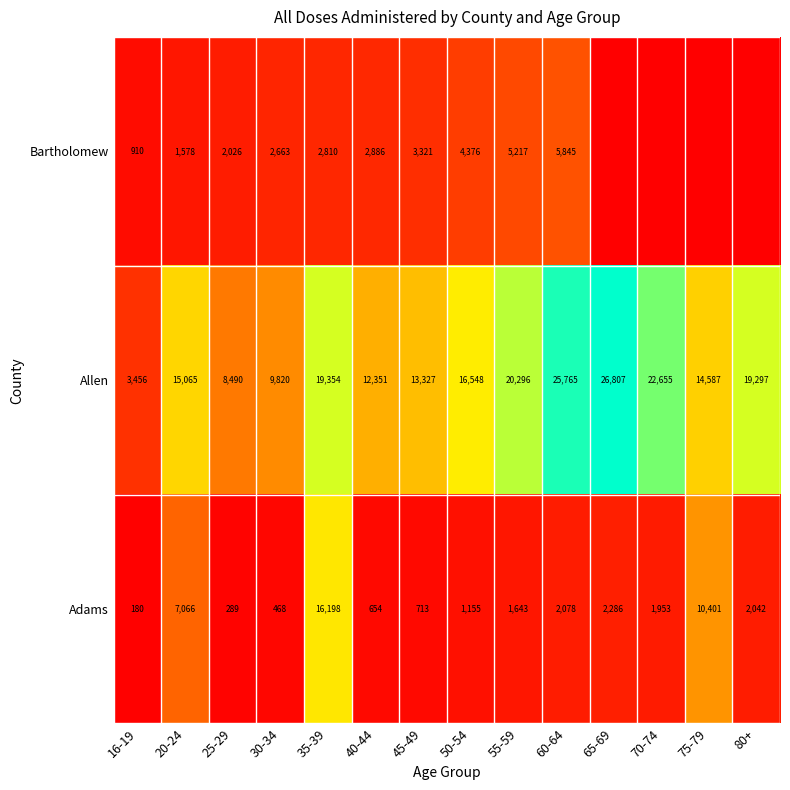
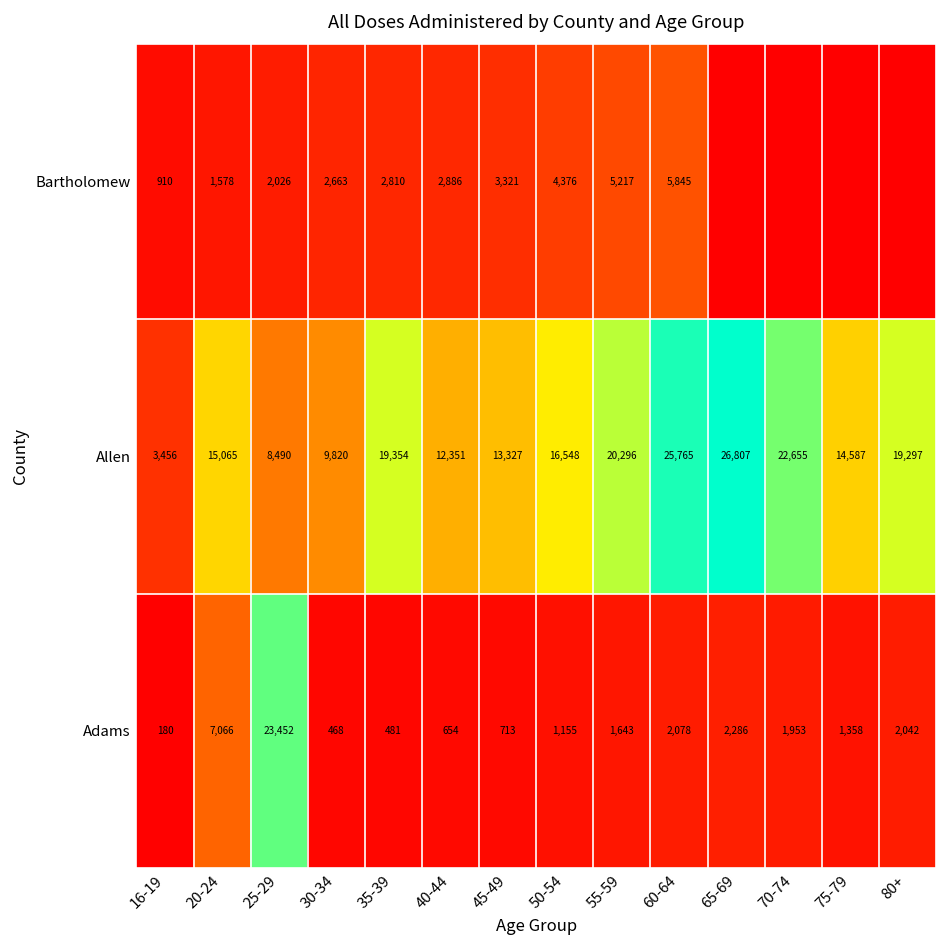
  {
    "Bartholomew": {
      "16-19": "910",
      "20-24": "1,578",
      "25-29": "2,026",
      "30-34": "2,663",
      "35-39": "2,810",
      "40-44": "2,886",
      "45-49": "3,321",
      "50-54": "4,376",
      "55-59": "5,217",
      "60-64": "5,845"
    },
    "Allen": {
      "16-19": "3,456",
      "20-24": "15,065",
      "25-29": "8,490",
      "30-34": "9,820",
      "35-39": "19,354",
      "40-44": "12,351",
      "45-49": "13,327",
      "50-54": "16,548",
      "55-59": "20,296",
      "60-64": "25,765",
      "65-69": "26,807",
      "70-74": "22,655",
      "75-79": "14,587",
      "80+": "19,297"
    },
    "Adams": {
      "16-19": "180",
      "20-24": "7,066",
-     "25-29": "289",
+     "25-29": "23,452",
      "30-34": "468",
-     "35-39": "16,198",
+     "35-39": "481",
      "40-44": "654",
      "45-49": "713",
      "50-54": "1,155",
      "55-59": "1,643",
      "60-64": "2,078",
      "65-69": "2,286",
      "70-74": "1,953",
-     "75-79": "10,401",
+     "75-79": "1,358",
      "80+": "2,042"
    }
  }
